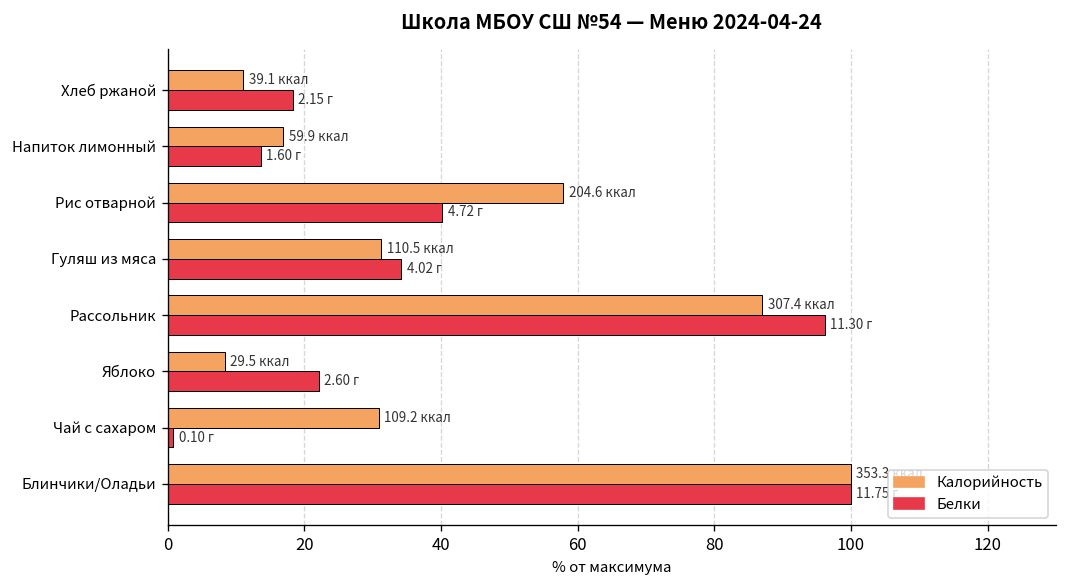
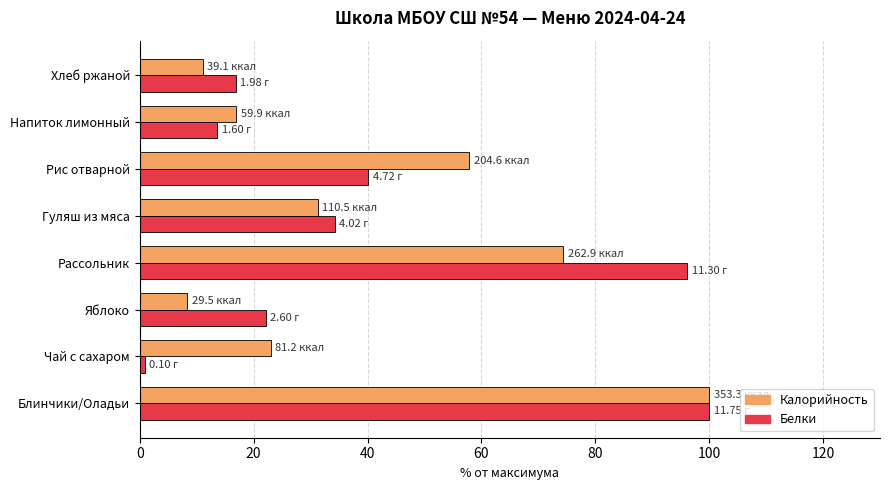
  {
    "Калорийность": {
-     "Рассольник": 307.4,
-     "Чай с сахаром": 109.2
+     "Рассольник": 262.9,
+     "Чай с сахаром": 81.2
    },
    "Белки": {
-     "Хлеб ржаной": 2.15
+     "Хлеб ржаной": 1.98
    }
  }
